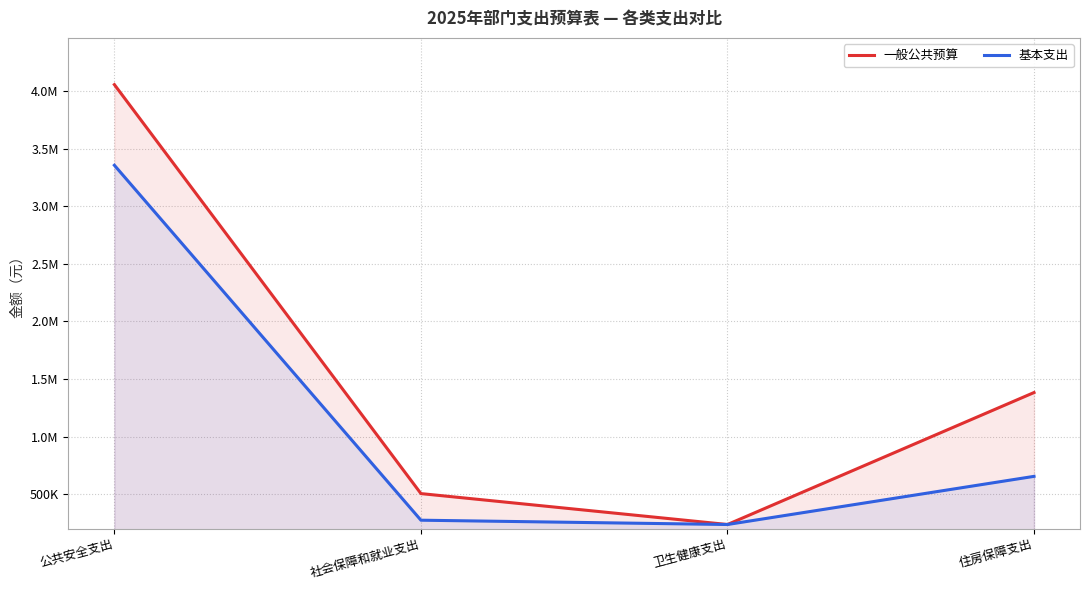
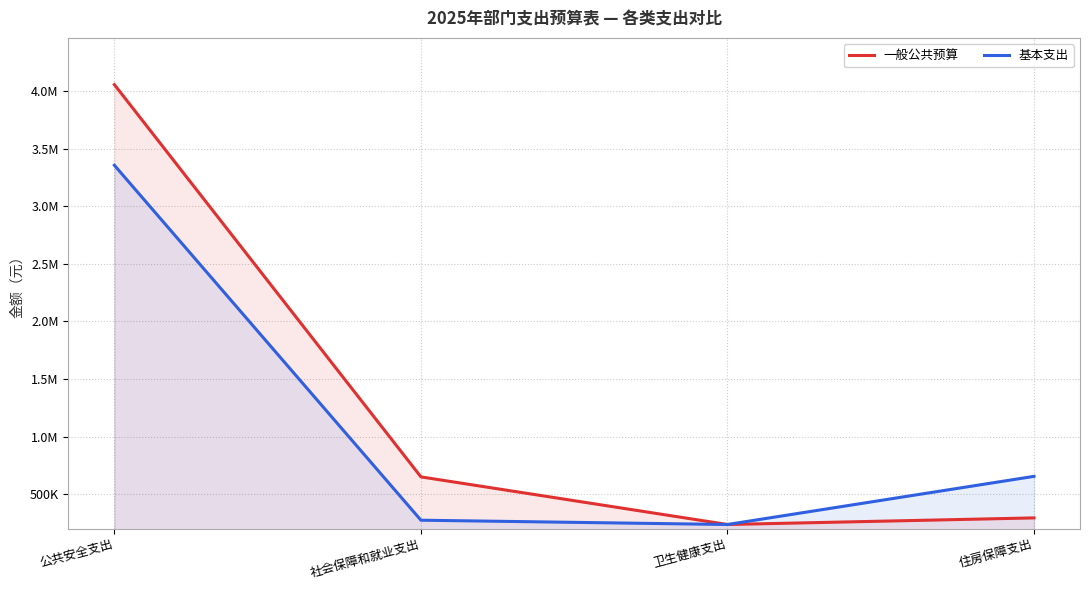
  {
    "一般公共预算": {
      "公共安全支出": 4060000,
-     "社会保障和就业支出": 510000,
-     "住房保障支出": 1380000
+     "社会保障和就业支出": 650000,
+     "住房保障支出": 290000
    },
    "基本支出": {
      "公共安全支出": 3360000,
      "社会保障和就业支出": 270000,
      "住房保障支出": 660000
    }
  }
